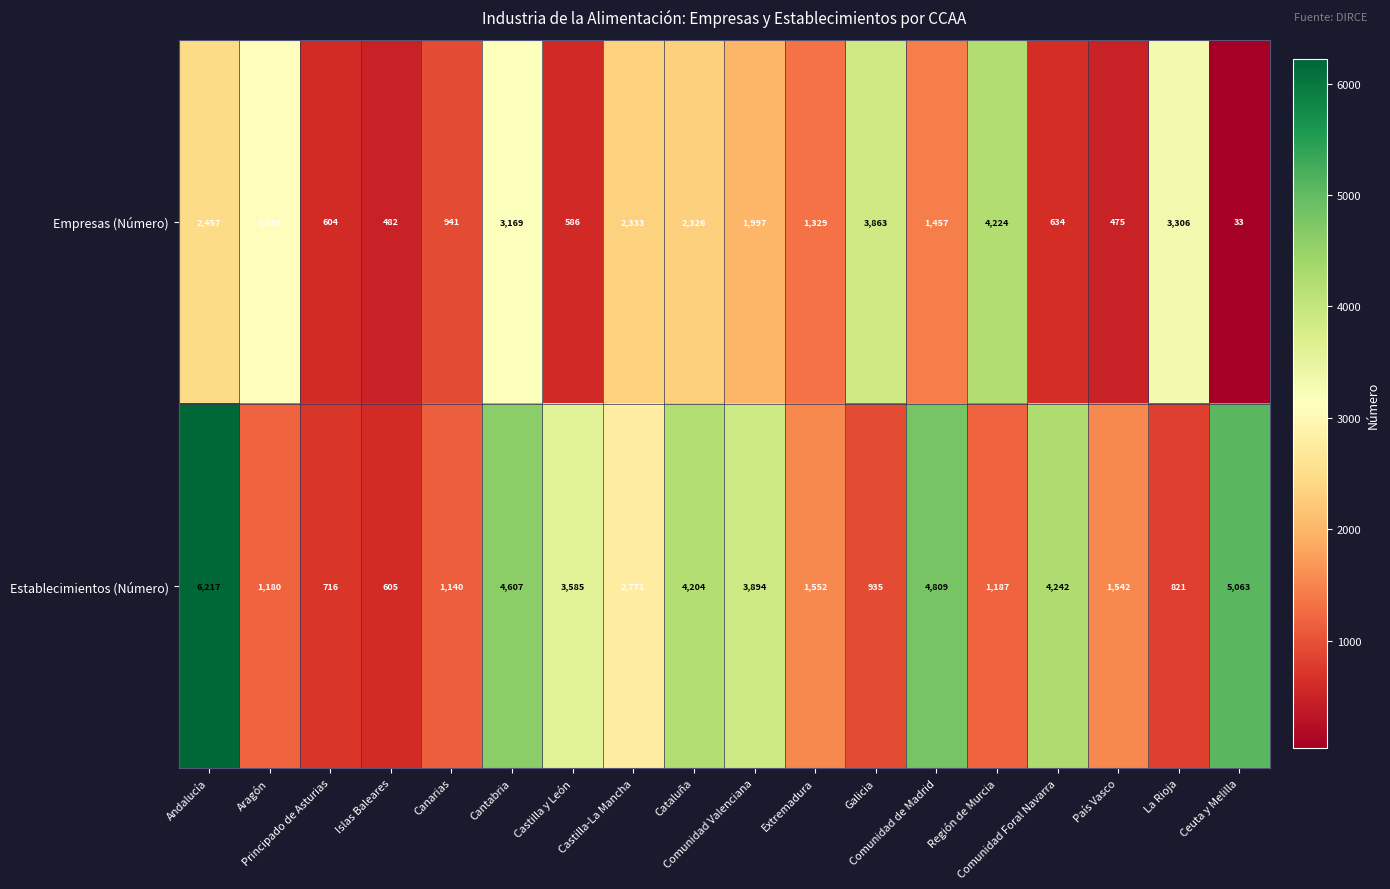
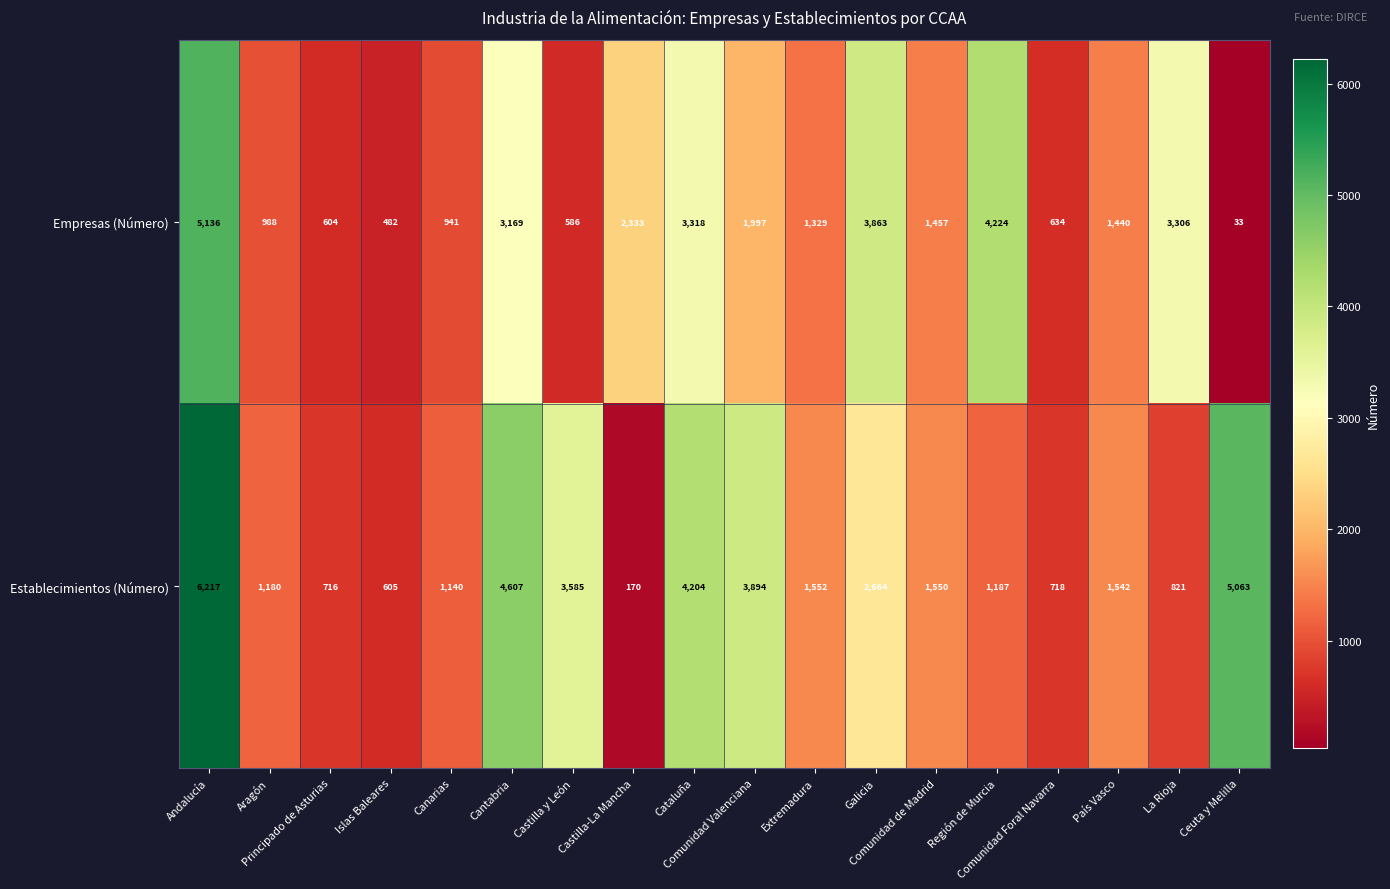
  {
    "Empresas (Número)": {
-     "Andalucía": "2,457",
-     "Aragón": "3,085",
+     "Andalucía": "5,136",
+     "Aragón": "988",
      "Principado de Asturias": "604",
      "Islas Baleares": "482",
      "Canarias": "941",
      "Cantabria": "3,169",
      "Castilla y León": "586",
      "Castilla-La Mancha": "2,333",
-     "Cataluña": "2,326",
+     "Cataluña": "3,318",
      "Comunidad Valenciana": "1,997",
      "Extremadura": "1,329",
      "Galicia": "3,863",
      "Comunidad de Madrid": "1,457",
      "Región de Murcia": "4,224",
      "Comunidad Foral Navarra": "634",
-     "País Vasco": "475",
+     "País Vasco": "1,440",
      "La Rioja": "3,306",
      "Ceuta y Melilla": "33"
    },
    "Establecimientos (Número)": {
      "Andalucía": "6,217",
      "Aragón": "1,180",
      "Principado de Asturias": "716",
      "Islas Baleares": "605",
      "Canarias": "1,140",
      "Cantabria": "4,607",
      "Castilla y León": "3,585",
-     "Castilla-La Mancha": "2,771",
+     "Castilla-La Mancha": "170",
      "Cataluña": "4,204",
      "Comunidad Valenciana": "3,894",
      "Extremadura": "1,552",
-     "Galicia": "935",
-     "Comunidad de Madrid": "4,809",
+     "Galicia": "2,664",
+     "Comunidad de Madrid": "1,550",
      "Región de Murcia": "1,187",
-     "Comunidad Foral Navarra": "4,242",
+     "Comunidad Foral Navarra": "718",
      "País Vasco": "1,542",
      "La Rioja": "821",
      "Ceuta y Melilla": "5,063"
    }
  }
